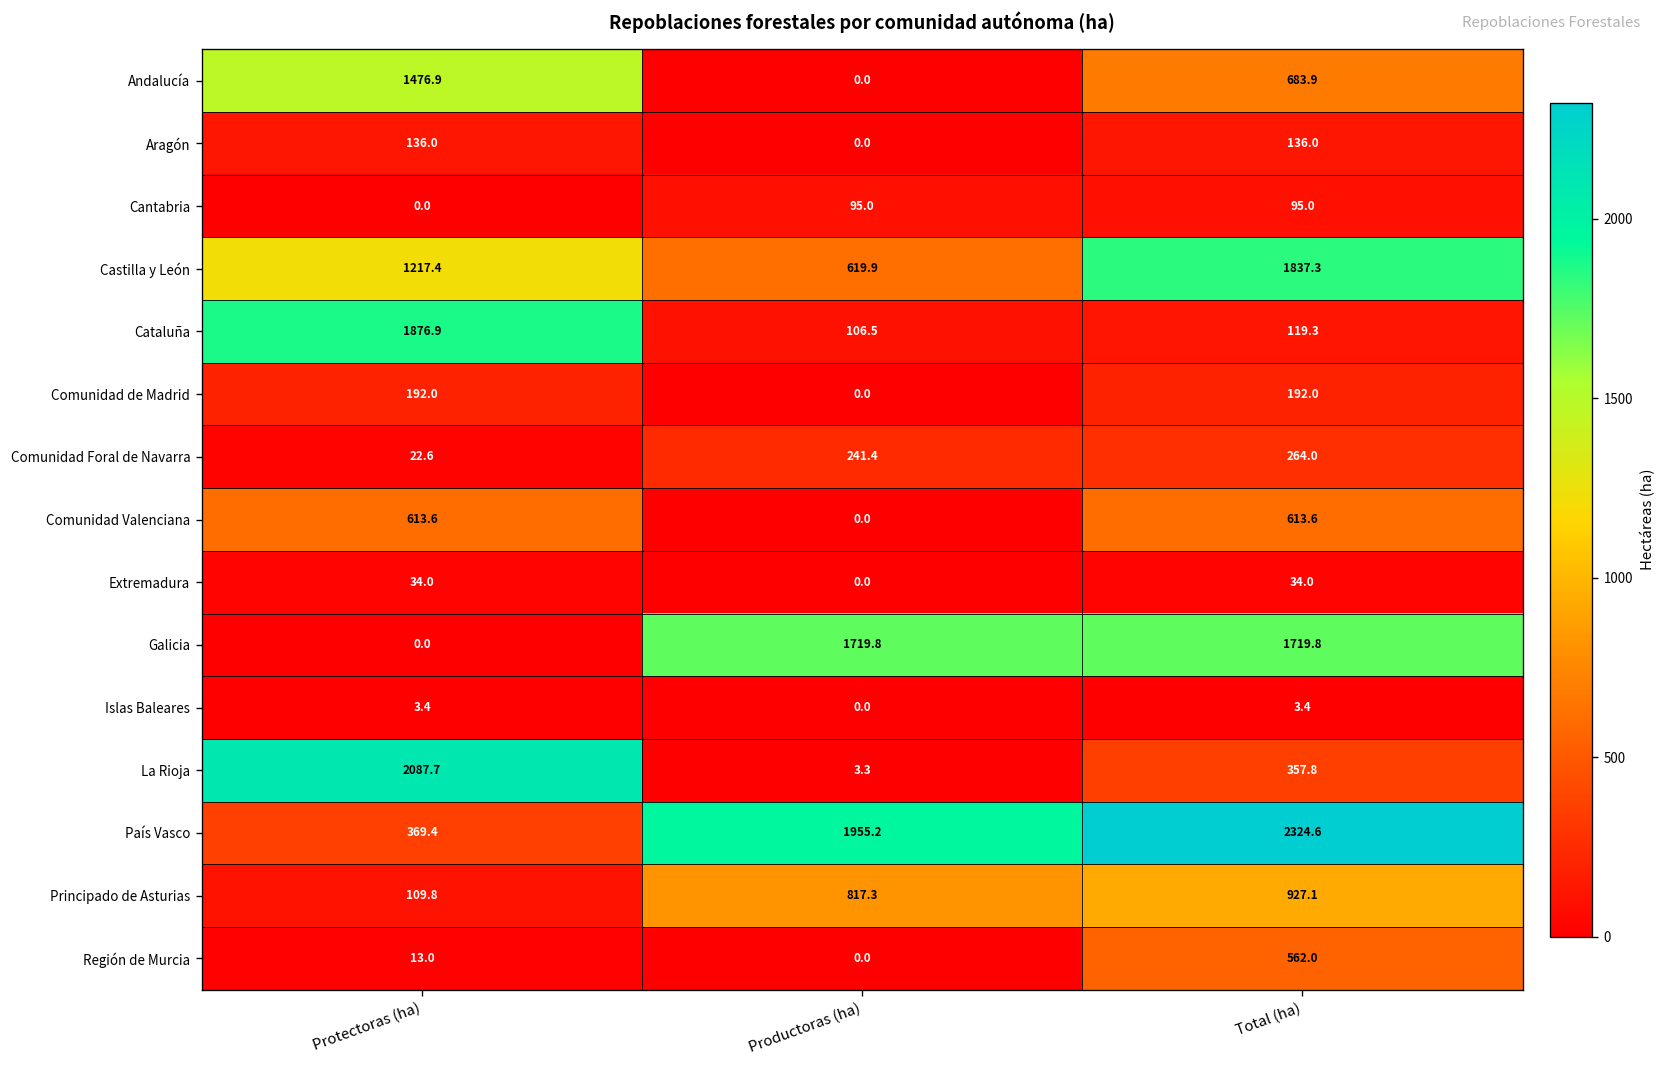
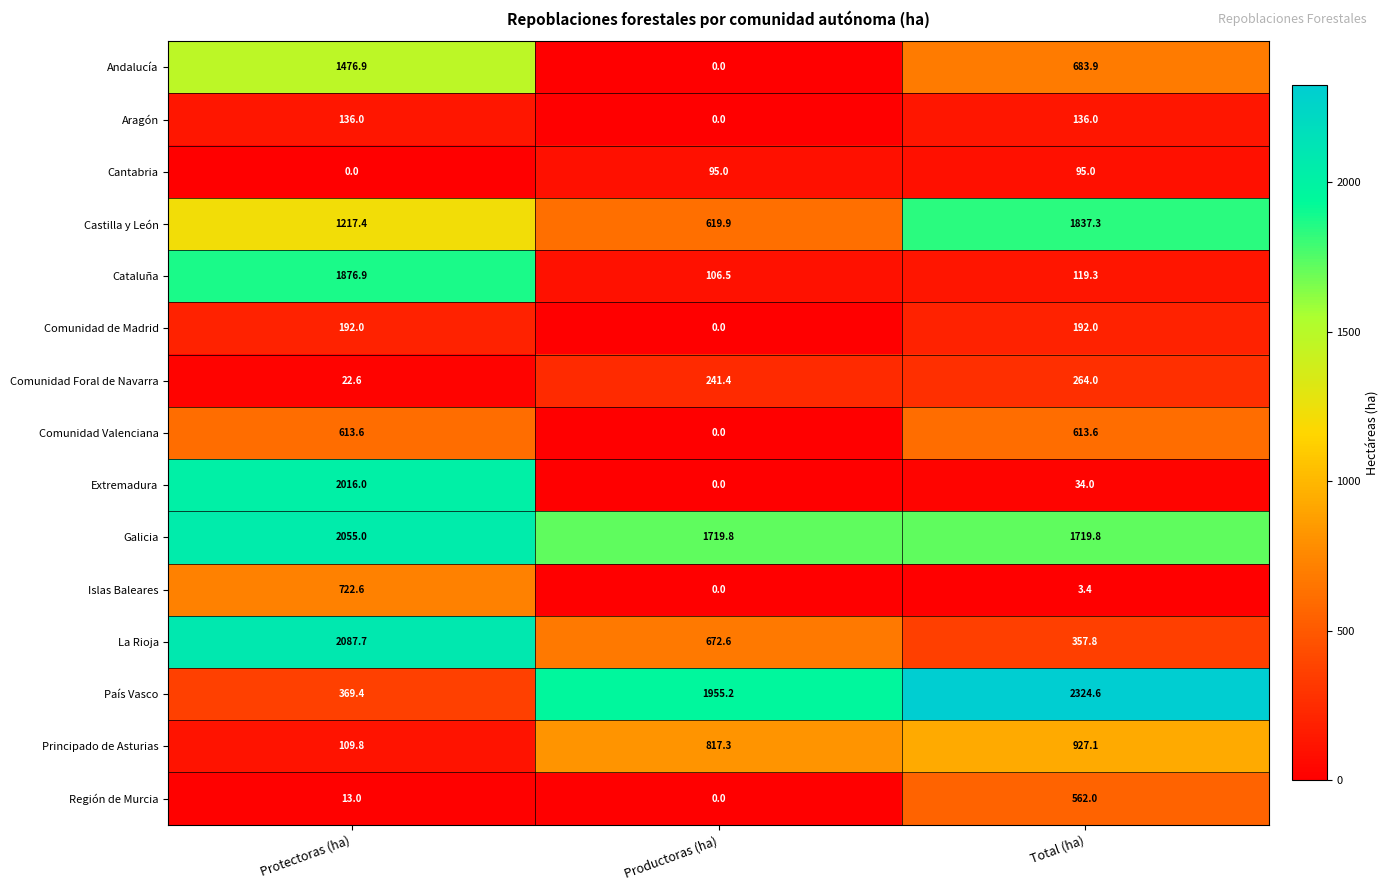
  {
    "Andalucía": {
      "Protectoras (ha)": 1476.9,
      "Productoras (ha)": 0.0,
      "Total (ha)": 683.9
    },
    "Aragón": {
      "Protectoras (ha)": 136.0,
      "Productoras (ha)": 0.0,
      "Total (ha)": 136.0
    },
    "Cantabria": {
      "Protectoras (ha)": 0.0,
      "Productoras (ha)": 95.0,
      "Total (ha)": 95.0
    },
    "Castilla y León": {
      "Protectoras (ha)": 1217.4,
      "Productoras (ha)": 619.9,
      "Total (ha)": 1837.3
    },
    "Cataluña": {
      "Protectoras (ha)": 1876.9,
      "Productoras (ha)": 106.5,
      "Total (ha)": 119.3
    },
    "Comunidad de Madrid": {
      "Protectoras (ha)": 192.0,
      "Productoras (ha)": 0.0,
      "Total (ha)": 192.0
    },
    "Comunidad Foral de Navarra": {
      "Protectoras (ha)": 22.6,
      "Productoras (ha)": 241.4,
      "Total (ha)": 264.0
    },
    "Comunidad Valenciana": {
      "Protectoras (ha)": 613.6,
      "Productoras (ha)": 0.0,
      "Total (ha)": 613.6
    },
    "Extremadura": {
-     "Protectoras (ha)": 34.0,
+     "Protectoras (ha)": 2016.0,
      "Productoras (ha)": 0.0,
      "Total (ha)": 34.0
    },
    "Galicia": {
-     "Protectoras (ha)": 0.0,
+     "Protectoras (ha)": 2055.0,
      "Productoras (ha)": 1719.8,
      "Total (ha)": 1719.8
    },
    "Islas Baleares": {
-     "Protectoras (ha)": 3.4,
+     "Protectoras (ha)": 722.6,
      "Productoras (ha)": 0.0,
      "Total (ha)": 3.4
    },
    "La Rioja": {
      "Protectoras (ha)": 2087.7,
-     "Productoras (ha)": 3.3,
+     "Productoras (ha)": 672.6,
      "Total (ha)": 357.8
    },
    "País Vasco": {
      "Protectoras (ha)": 369.4,
      "Productoras (ha)": 1955.2,
      "Total (ha)": 2324.6
    },
    "Principado de Asturias": {
      "Protectoras (ha)": 109.8,
      "Productoras (ha)": 817.3,
      "Total (ha)": 927.1
    },
    "Región de Murcia": {
      "Protectoras (ha)": 13.0,
      "Productoras (ha)": 0.0,
      "Total (ha)": 562.0
    }
  }
